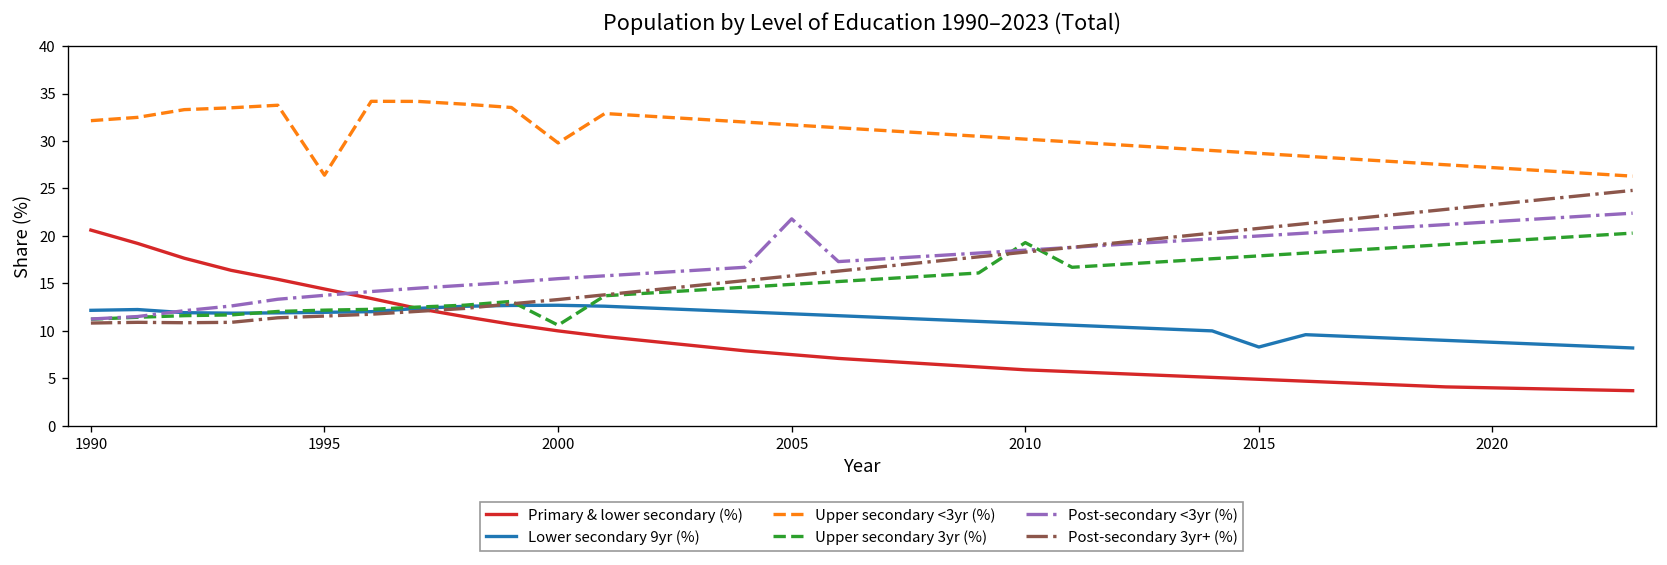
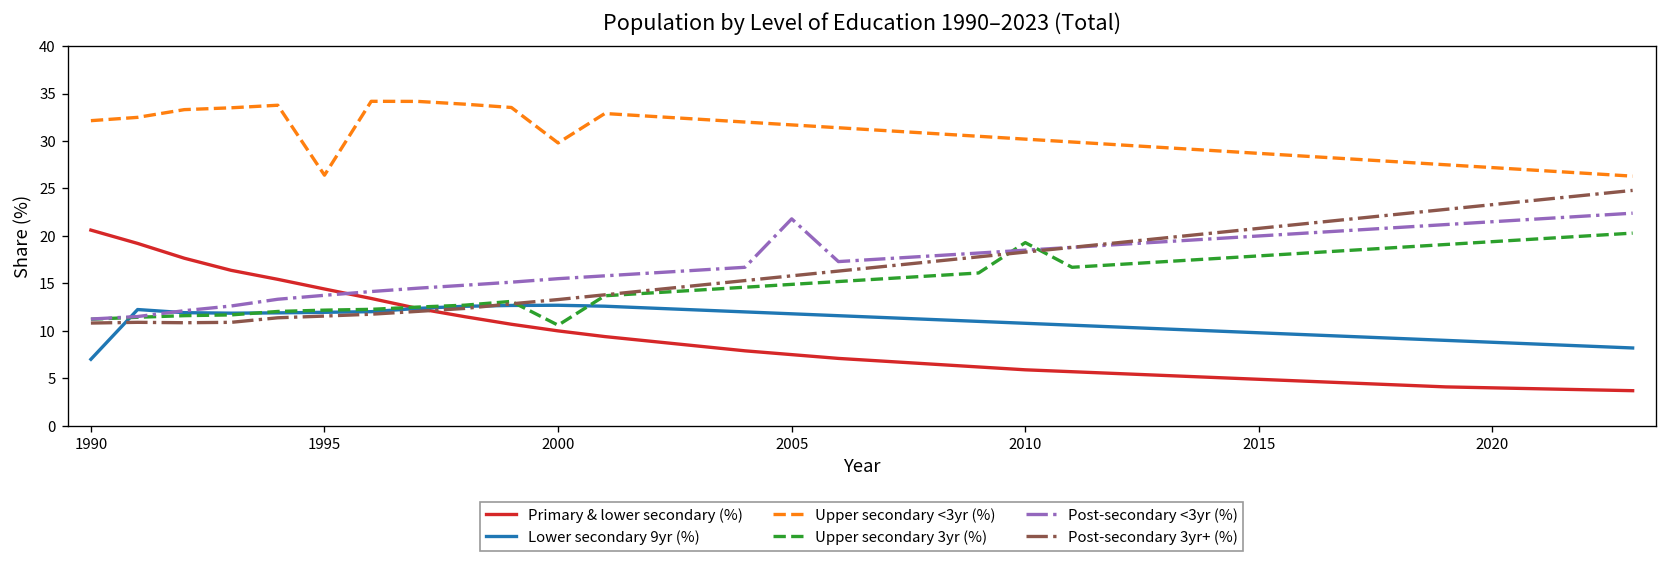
  {
    "Primary & lower secondary (%)": {
      "1990": 21,
      "1995": 14,
      "2000": 10,
      "2005": 8,
      "2010": 6,
      "2015": 5,
      "2020": 4
    },
    "Lower secondary 9yr (%)": {
-     "1990": 12,
+     "1990": 7,
      "2000": 13,
      "2005": 12,
      "2010": 11,
-     "2015": 8,
+     "2015": 10,
      "2020": 9
    },
    "Upper secondary <3yr (%)": {
      "1990": 32,
      "1995": 26,
      "2000": 30,
      "2005": 32,
      "2010": 30,
      "2015": 29,
      "2020": 27
    },
    "Upper secondary 3yr (%)": {
      "2000": 11,
      "2005": 15,
      "2010": 19,
      "2015": 18,
      "2020": 19
    },
    "Post-secondary <3yr (%)": {
      "1995": 14,
      "2000": 16,
      "2005": 22,
      "2015": 20,
      "2020": 22
    },
    "Post-secondary 3yr+ (%)": {
      "1990": 11,
      "1995": 12,
      "2000": 13,
      "2005": 16,
      "2015": 21,
      "2020": 23
    }
  }
